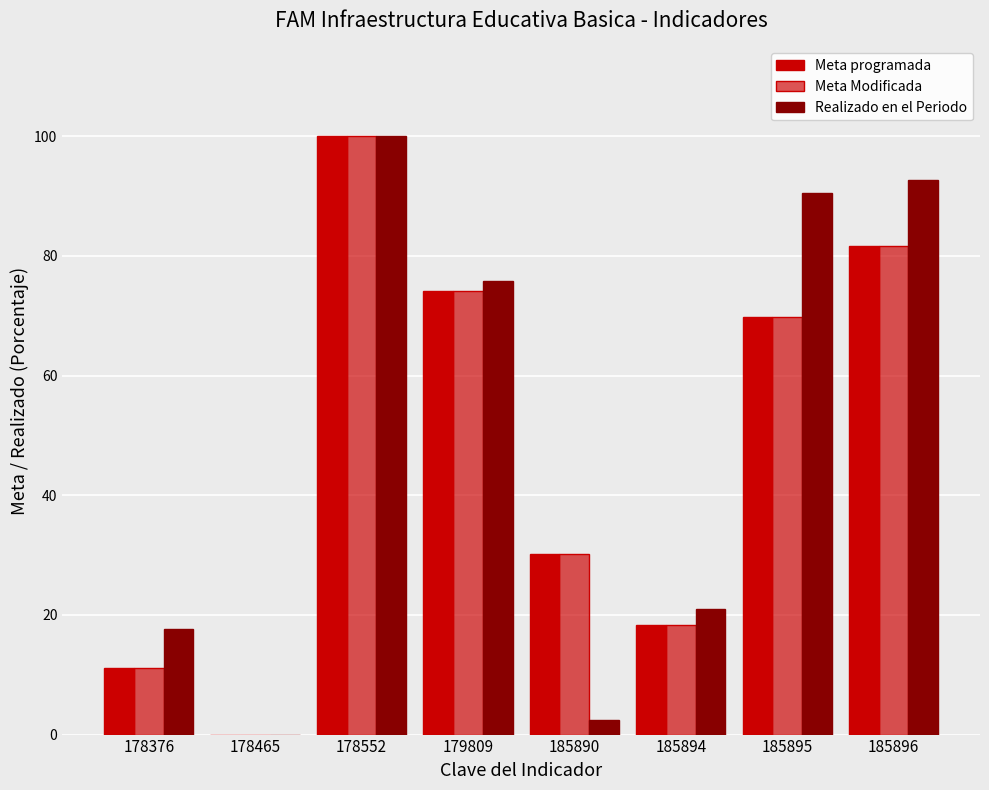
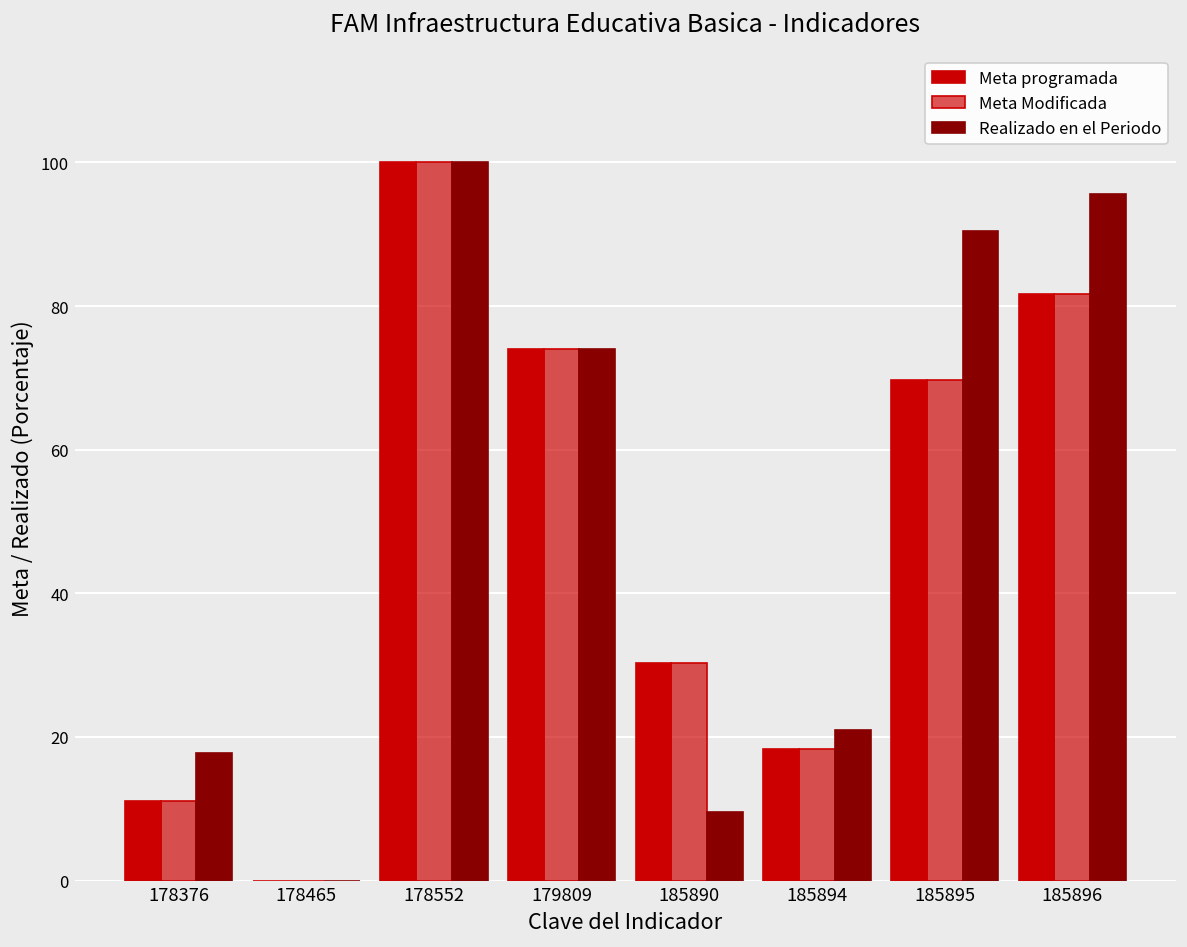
  {
    "Realizado en el Periodo": {
      "178376": 18,
      "178465": 0,
      "178552": 100,
-     "179809": 76,
-     "185890": 3,
+     "179809": 74,
+     "185890": 10,
      "185894": 21,
      "185895": 90,
-     "185896": 93
+     "185896": 96
    }
  }
